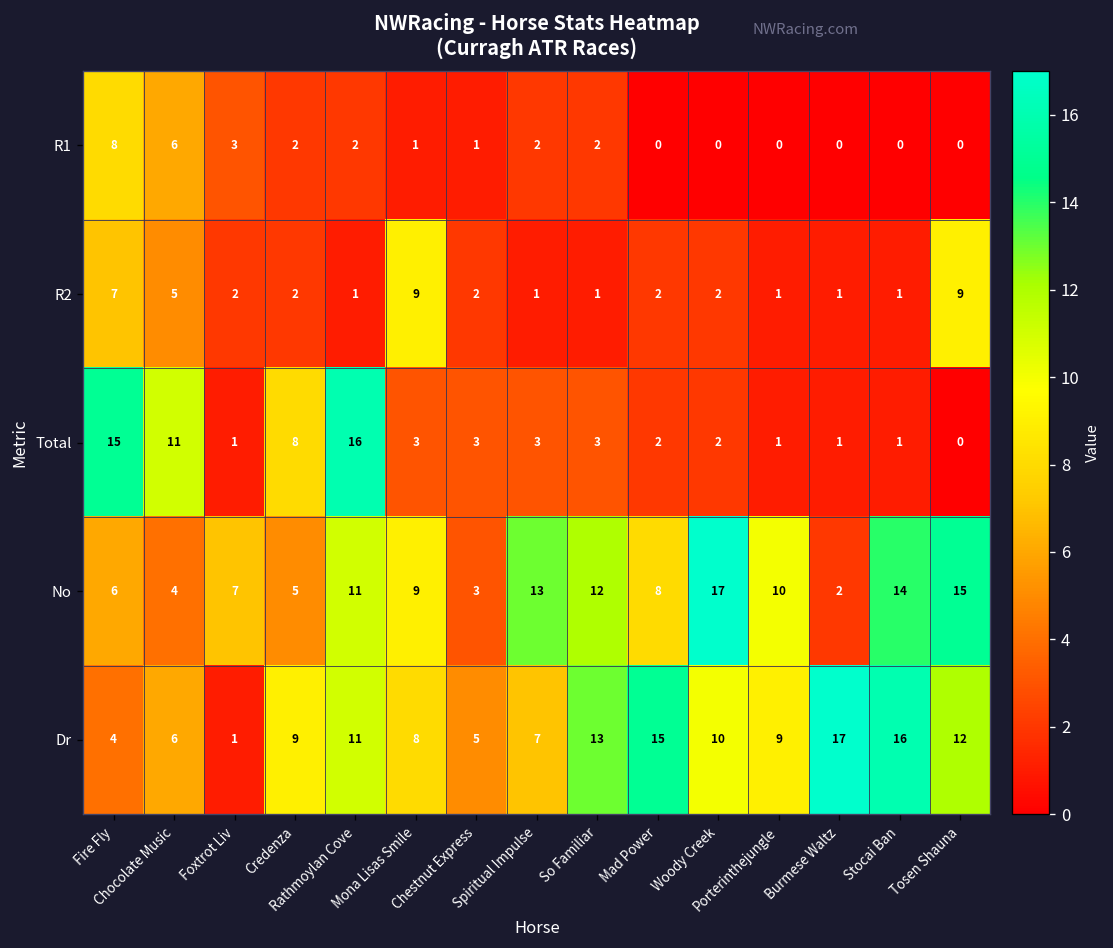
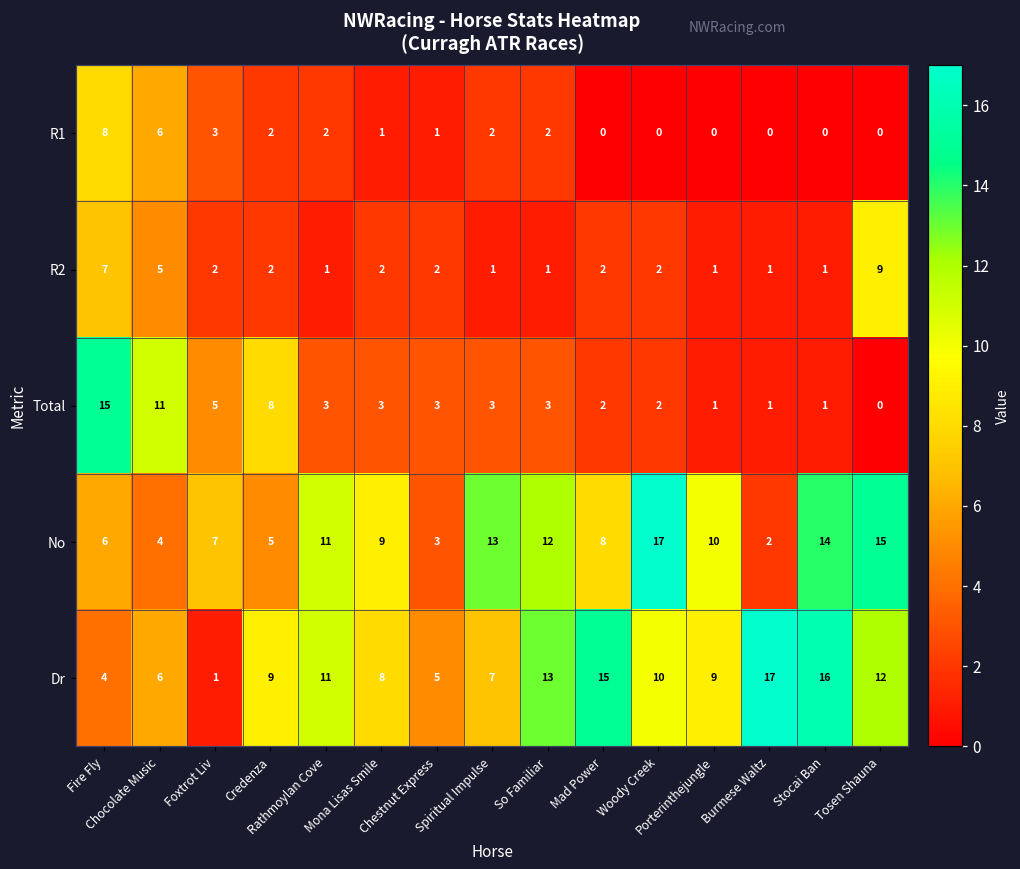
  {
    "R1": {
      "Fire Fly": 8,
      "Chocolate Music": 6,
      "Foxtrot Liv": 3,
      "Credenza": 2,
      "Rathmoylan Cove": 2,
      "Mona Lisas Smile": 1,
      "Chestnut Express": 1,
      "Spiritual Impulse": 2,
      "So Familiar": 2,
      "Mad Power": 0,
      "Woody Creek": 0,
      "Porterinthejungle": 0,
      "Burmese Waltz": 0,
      "Stocai Ban": 0,
      "Tosen Shauna": 0
    },
    "R2": {
      "Fire Fly": 7,
      "Chocolate Music": 5,
      "Foxtrot Liv": 2,
      "Credenza": 2,
      "Rathmoylan Cove": 1,
-     "Mona Lisas Smile": 9,
+     "Mona Lisas Smile": 2,
      "Chestnut Express": 2,
      "Spiritual Impulse": 1,
      "So Familiar": 1,
      "Mad Power": 2,
      "Woody Creek": 2,
      "Porterinthejungle": 1,
      "Burmese Waltz": 1,
      "Stocai Ban": 1,
      "Tosen Shauna": 9
    },
    "Total": {
      "Fire Fly": 15,
      "Chocolate Music": 11,
-     "Foxtrot Liv": 1,
+     "Foxtrot Liv": 5,
      "Credenza": 8,
-     "Rathmoylan Cove": 16,
+     "Rathmoylan Cove": 3,
      "Mona Lisas Smile": 3,
      "Chestnut Express": 3,
      "Spiritual Impulse": 3,
      "So Familiar": 3,
      "Mad Power": 2,
      "Woody Creek": 2,
      "Porterinthejungle": 1,
      "Burmese Waltz": 1,
      "Stocai Ban": 1,
      "Tosen Shauna": 0
    },
    "No": {
      "Fire Fly": 6,
      "Chocolate Music": 4,
      "Foxtrot Liv": 7,
      "Credenza": 5,
      "Rathmoylan Cove": 11,
      "Mona Lisas Smile": 9,
      "Chestnut Express": 3,
      "Spiritual Impulse": 13,
      "So Familiar": 12,
      "Mad Power": 8,
      "Woody Creek": 17,
      "Porterinthejungle": 10,
      "Burmese Waltz": 2,
      "Stocai Ban": 14,
      "Tosen Shauna": 15
    },
    "Dr": {
      "Fire Fly": 4,
      "Chocolate Music": 6,
      "Foxtrot Liv": 1,
      "Credenza": 9,
      "Rathmoylan Cove": 11,
      "Mona Lisas Smile": 8,
      "Chestnut Express": 5,
      "Spiritual Impulse": 7,
      "So Familiar": 13,
      "Mad Power": 15,
      "Woody Creek": 10,
      "Porterinthejungle": 9,
      "Burmese Waltz": 17,
      "Stocai Ban": 16,
      "Tosen Shauna": 12
    }
  }
